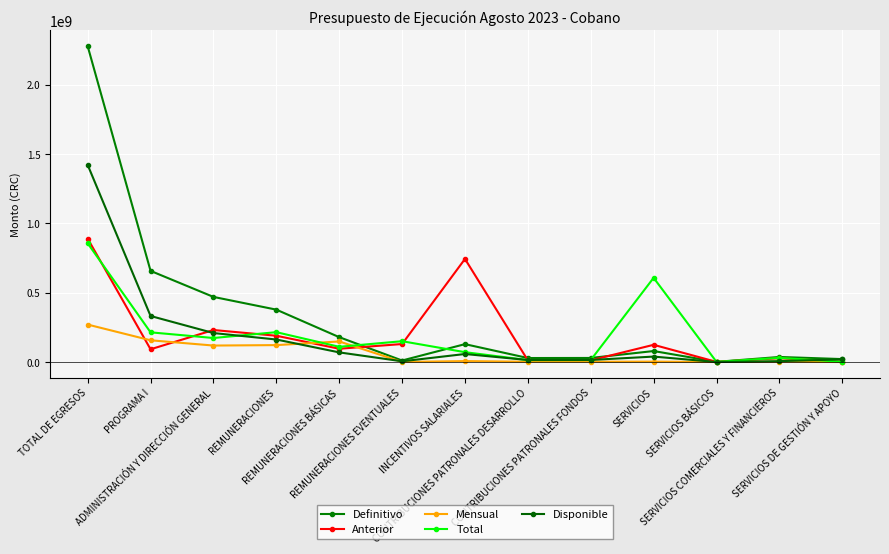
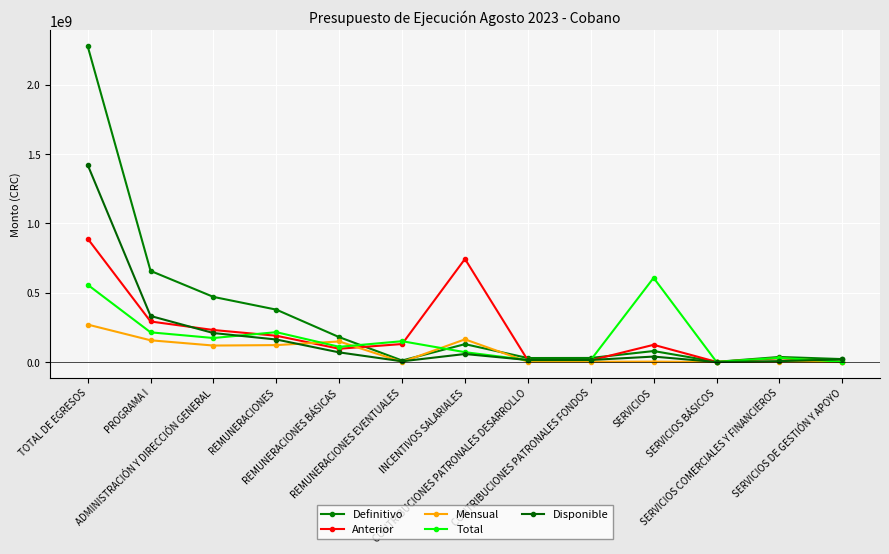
  {
    "Anterior": {
      "TOTAL DE EGRESOS": 890000000,
-     "PROGRAMA I": 90000000,
+     "PROGRAMA I": 290000000,
      "ADMINISTRACIÓN Y DIRECCIÓN GENERAL": 230000000,
      "REMUNERACIONES": 190000000,
      "REMUNERACIONES EVENTUALES": 130000000,
      "INCENTIVOS SALARIALES": 740000000,
      "SERVICIOS": 120000000
    },
    "Mensual": {
      "TOTAL DE EGRESOS": 270000000,
      "PROGRAMA I": 160000000,
      "ADMINISTRACIÓN Y DIRECCIÓN GENERAL": 120000000,
      "REMUNERACIONES": 120000000,
      "REMUNERACIONES BÁSICAS": 150000000,
-     "INCENTIVOS SALARIALES": 10000000,
+     "INCENTIVOS SALARIALES": 160000000,
      "SERVICIOS": 0
    },
    "Total": {
-     "TOTAL DE EGRESOS": 860000000,
+     "TOTAL DE EGRESOS": 560000000,
      "PROGRAMA I": 210000000,
      "ADMINISTRACIÓN Y DIRECCIÓN GENERAL": 170000000,
      "REMUNERACIONES": 220000000,
      "REMUNERACIONES EVENTUALES": 150000000,
      "SERVICIOS": 610000000
    }
  }
